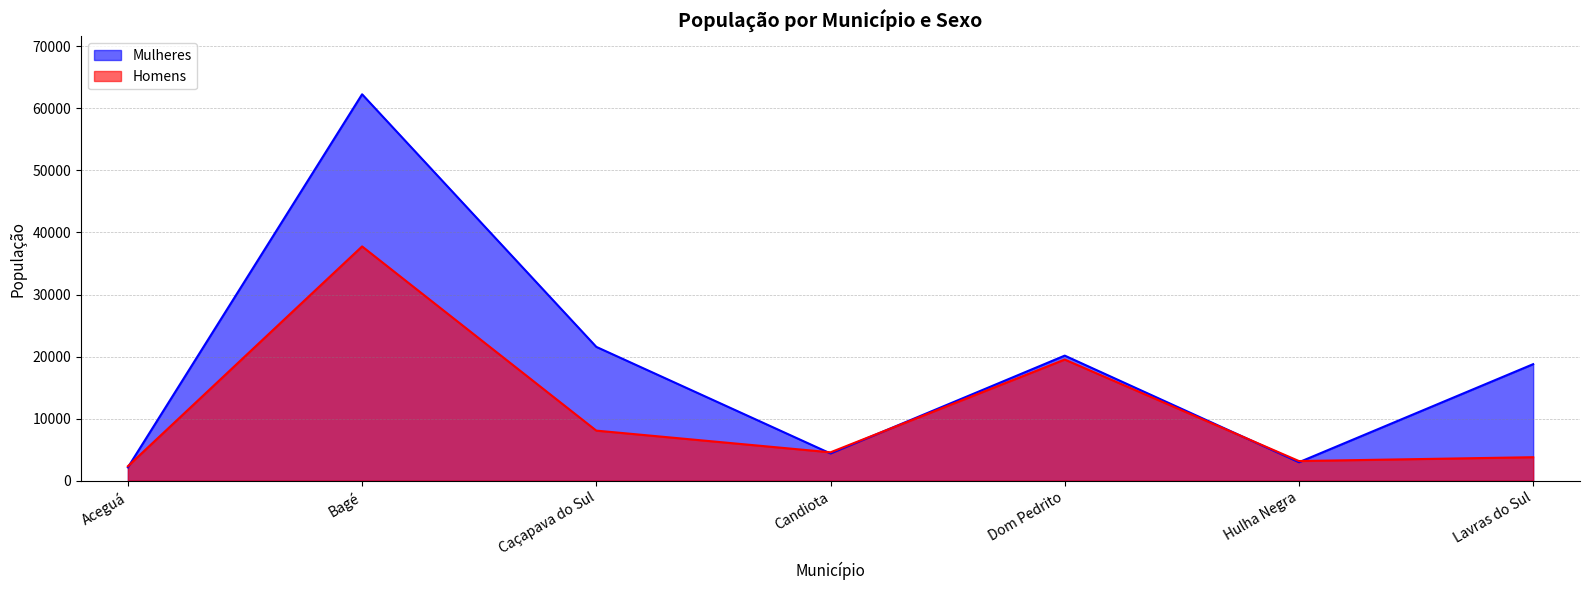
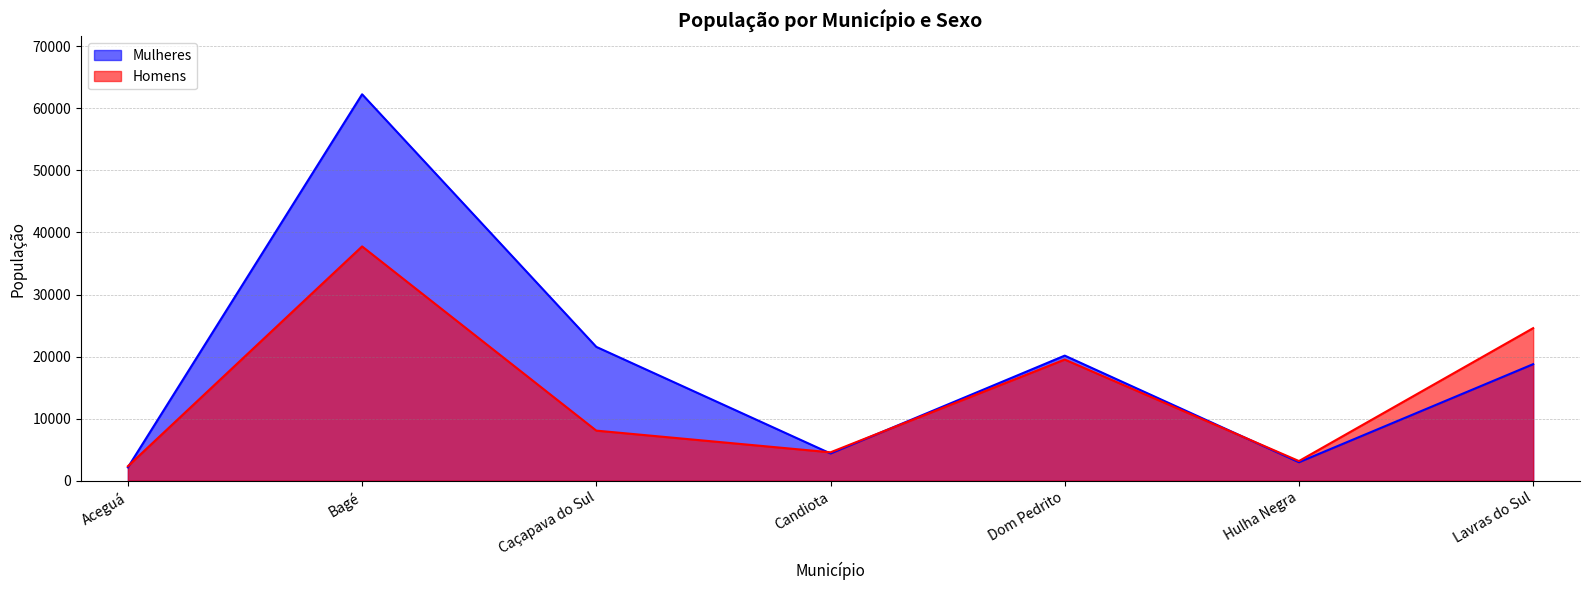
  {
    "Mulheres": {
      "Bagé": 62000,
      "Caçapava do Sul": 22000,
      "Dom Pedrito": 20000,
      "Lavras do Sul": 19000
    },
    "Homens": {
      "Bagé": 38000,
      "Caçapava do Sul": 8000,
      "Dom Pedrito": 20000,
-     "Lavras do Sul": 4000
+     "Lavras do Sul": 25000
    }
  }
